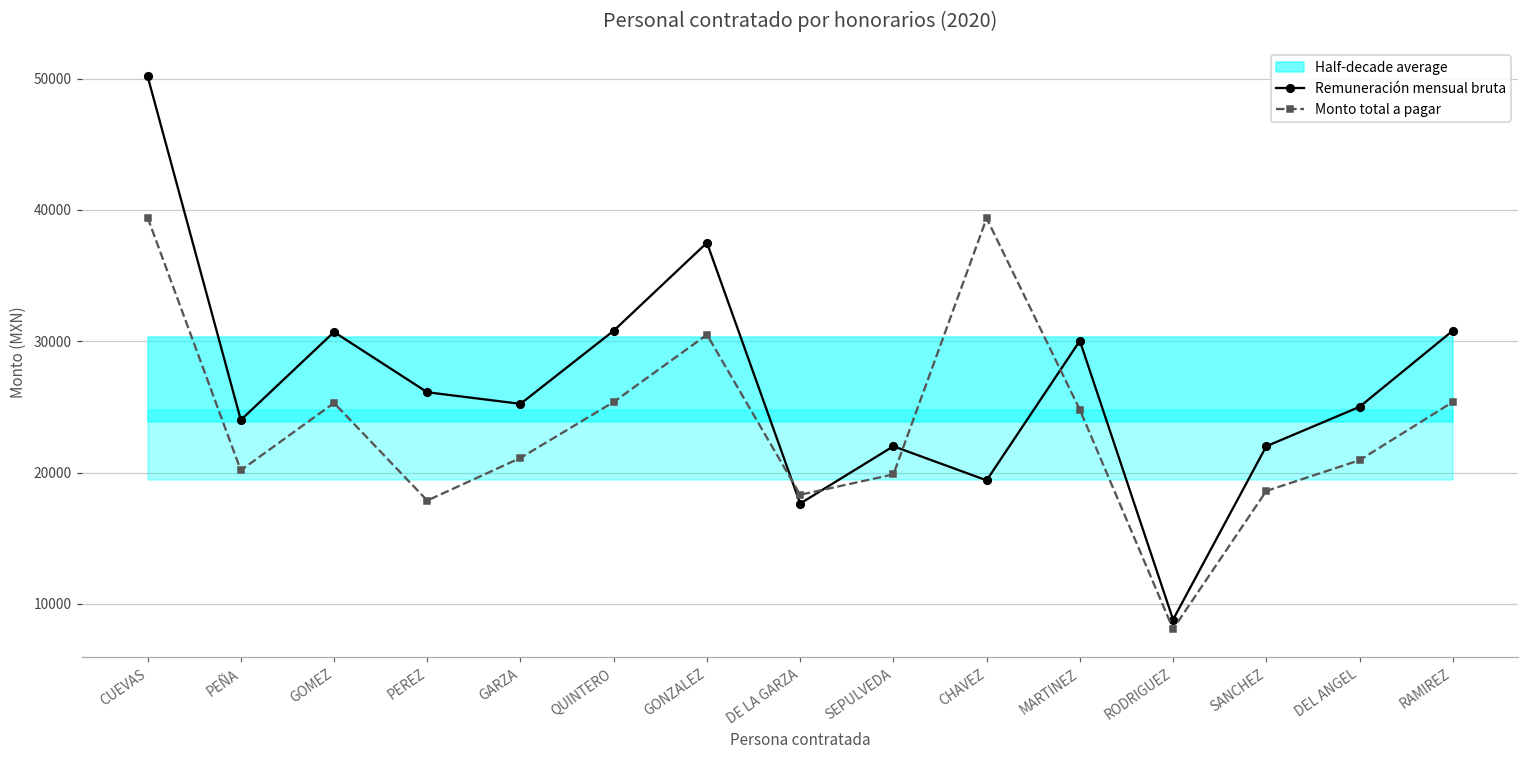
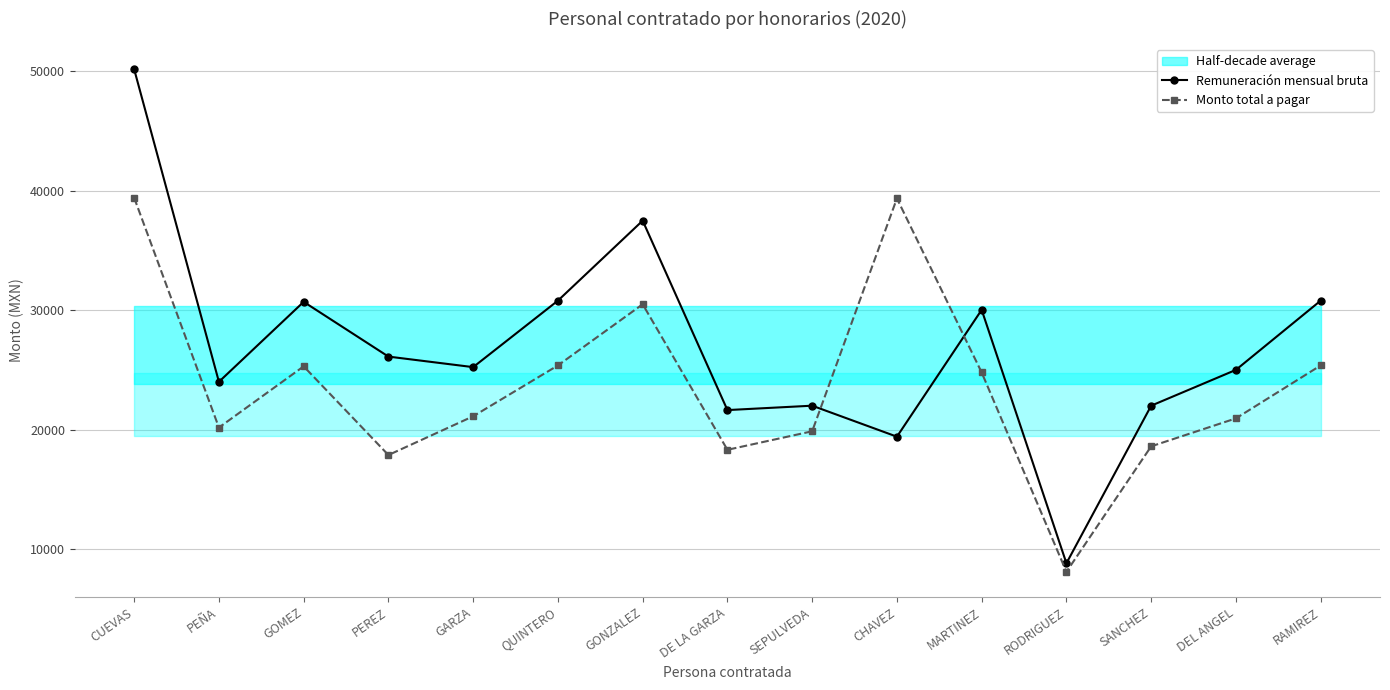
  {
    "Remuneración mensual bruta": {
      "CUEVAS": 50200,
      "PEÑA": 24000,
      "GOMEZ": 30700,
      "PEREZ": 26100,
      "GARZA": 25200,
      "QUINTERO": 30800,
      "GONZALEZ": 37500,
-     "DE LA GARZA": 17600,
+     "DE LA GARZA": 21600,
      "SEPULVEDA": 22000,
      "CHAVEZ": 19400,
      "MARTINEZ": 30000,
      "RODRIGUEZ": 8800,
      "SANCHEZ": 22000,
      "DEL ANGEL": 25000,
      "RAMIREZ": 30800
    },
    "Monto total a pagar": {
      "CUEVAS": 39400,
      "PEÑA": 20200,
      "GOMEZ": 25300,
      "PEREZ": 17900,
      "GARZA": 21100,
      "QUINTERO": 25400,
      "DE LA GARZA": 18300,
      "SEPULVEDA": 19900,
      "CHAVEZ": 39400,
      "RODRIGUEZ": 8100,
      "SANCHEZ": 18600,
      "DEL ANGEL": 20900,
      "RAMIREZ": 25400
    }
  }
